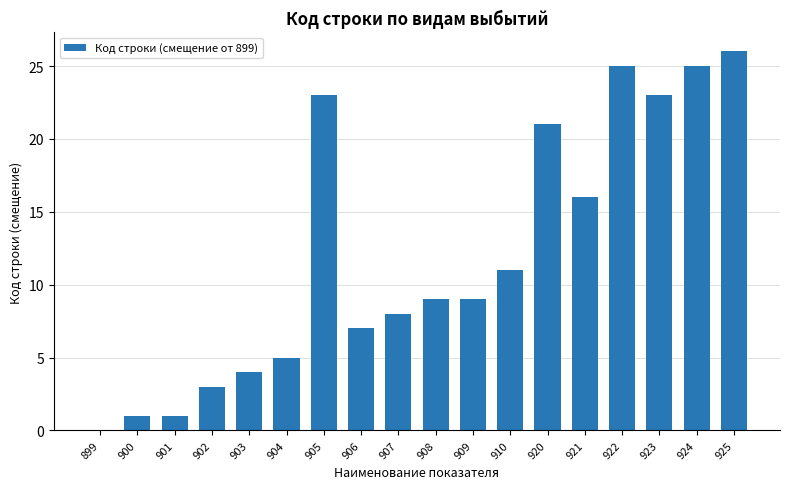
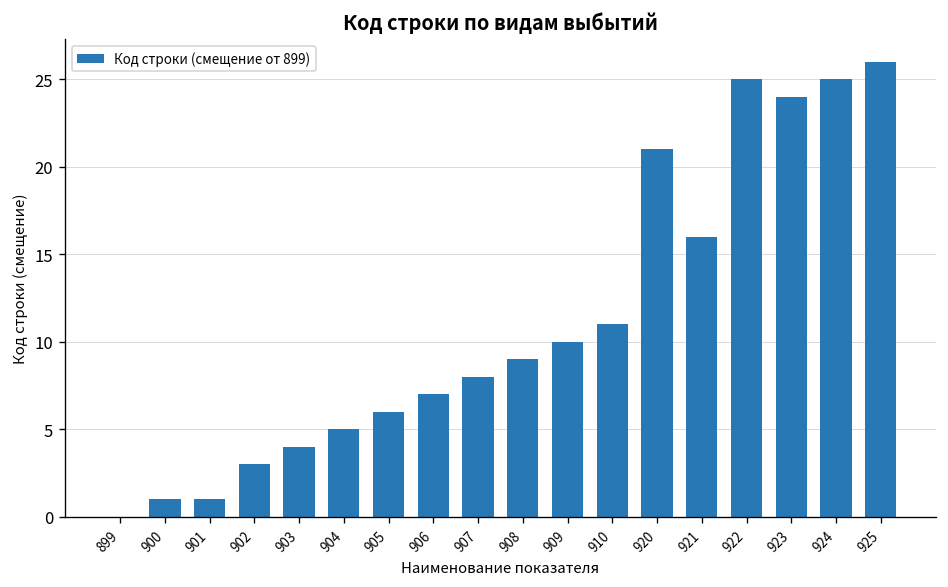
  {
    "899": 0.0,
    "900": 1.0,
    "901": 1.0,
    "902": 3.0,
    "903": 4.0,
    "904": 5.0,
-   "905": 23.0,
+   "905": 6.0,
    "906": 7.0,
    "907": 8.0,
    "908": 9.0,
-   "909": 9.0,
+   "909": 10.0,
    "910": 11.0,
    "920": 21.0,
    "921": 16.0,
    "922": 25.0,
-   "923": 23.0,
+   "923": 24.0,
    "924": 25.0,
    "925": 26.0
  }
